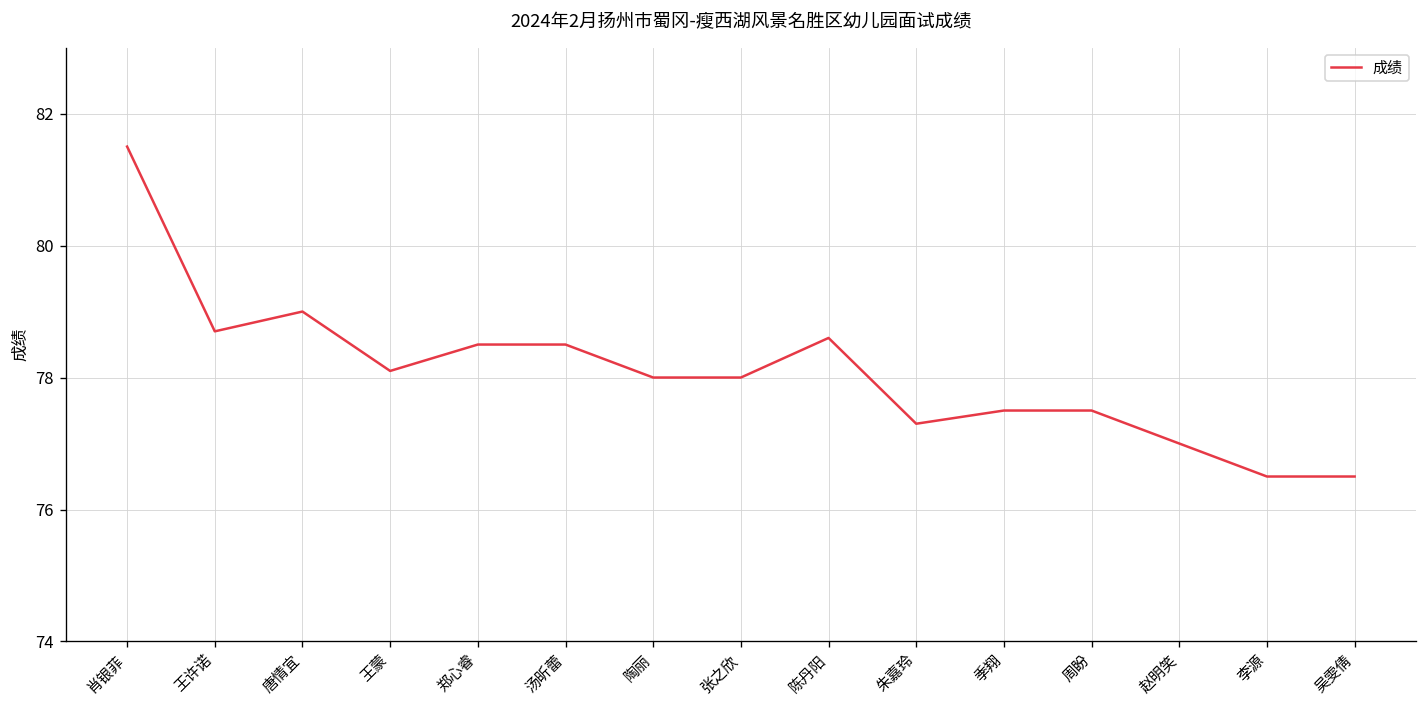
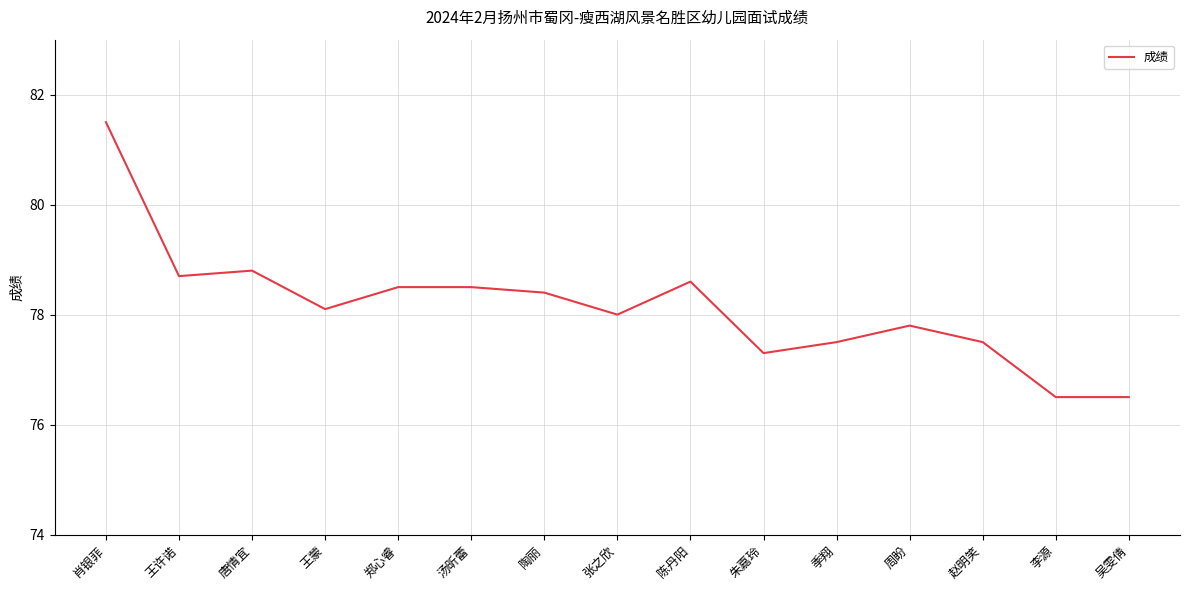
  {
    "肖银菲": 81.5,
    "王许诺": 78.7,
-   "唐情宜": 79.0,
+   "唐情宜": 78.8,
    "王蒙": 78.1,
    "郑心睿": 78.5,
    "汤昕蕾": 78.5,
-   "陶丽": 78.0,
+   "陶丽": 78.4,
    "张之欣": 78.0,
    "陈丹阳": 78.6,
    "朱嘉玲": 77.3,
    "季翔": 77.5,
-   "周盼": 77.5,
-   "赵明笑": 77.0,
+   "周盼": 77.8,
+   "赵明笑": 77.5,
    "李源": 76.5,
    "吴雯倩": 76.5
  }
